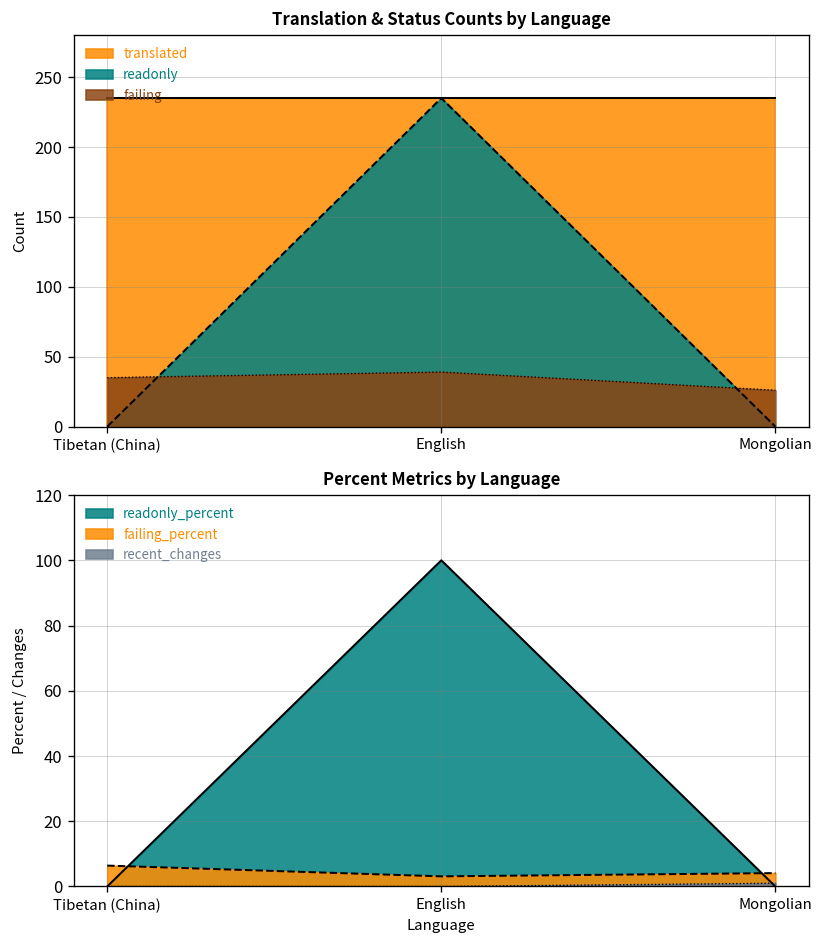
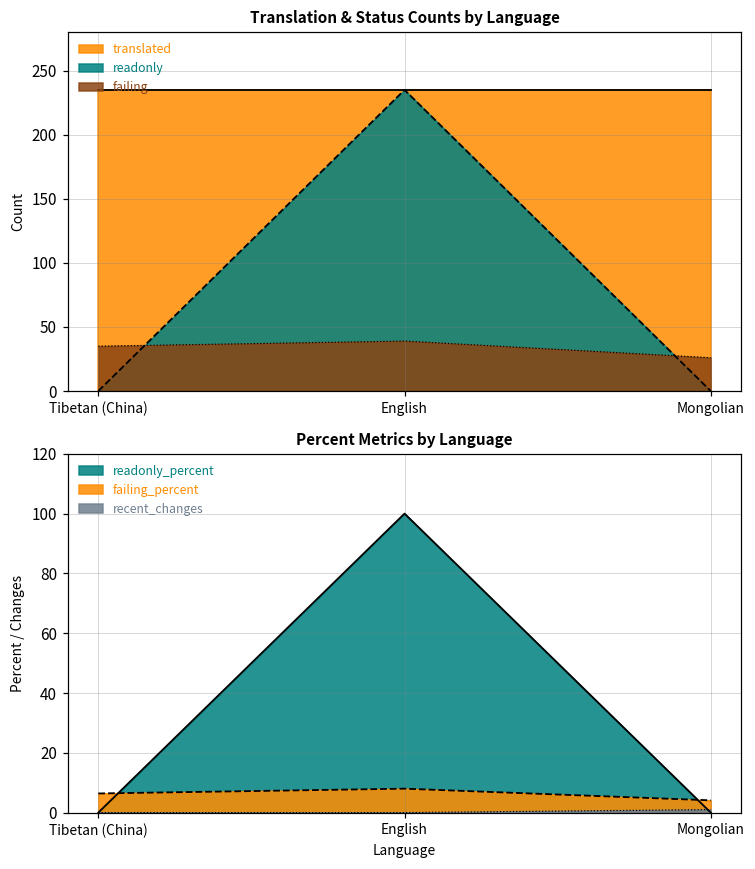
  {
    "Translation & Status Counts by Language": {
      "translated": {
        "Tibetan (China)": 235,
        "Mongolian": 235
      },
      "readonly": {
        "Tibetan (China)": 0,
        "Mongolian": 0
      },
      "failing": {
        "Tibetan (China)": 35,
        "English": 39,
        "Mongolian": 26
      }
    },
    "Percent Metrics by Language": {
      "readonly_percent": {
        "English": 100,
        "Mongolian": 0
      },
      "failing_percent": {
        "Tibetan (China)": 6,
-       "English": 3,
+       "English": 8,
        "Mongolian": 4
      },
      "recent_changes": {
        "English": 0,
        "Mongolian": 1
      }
    }
  }
